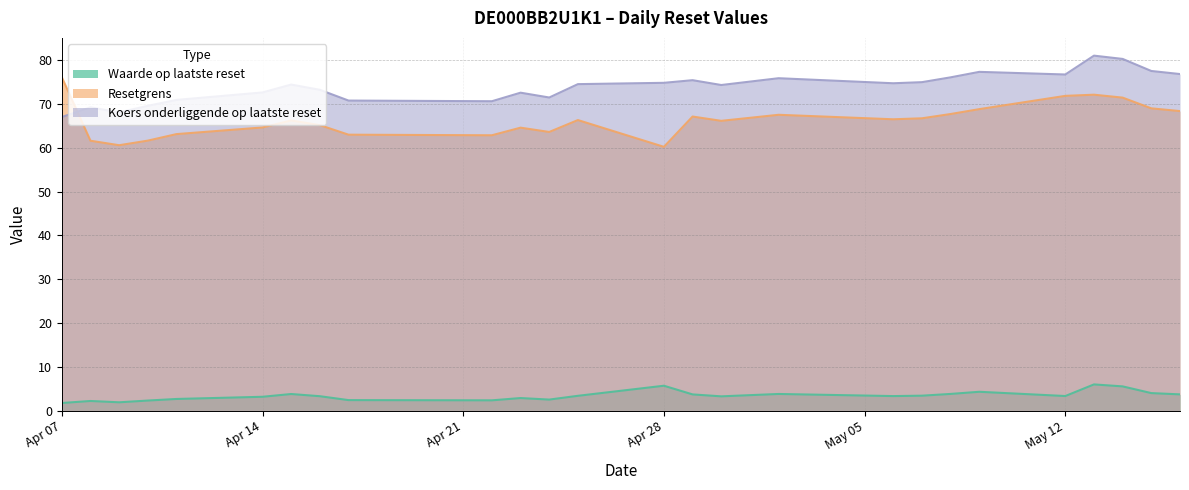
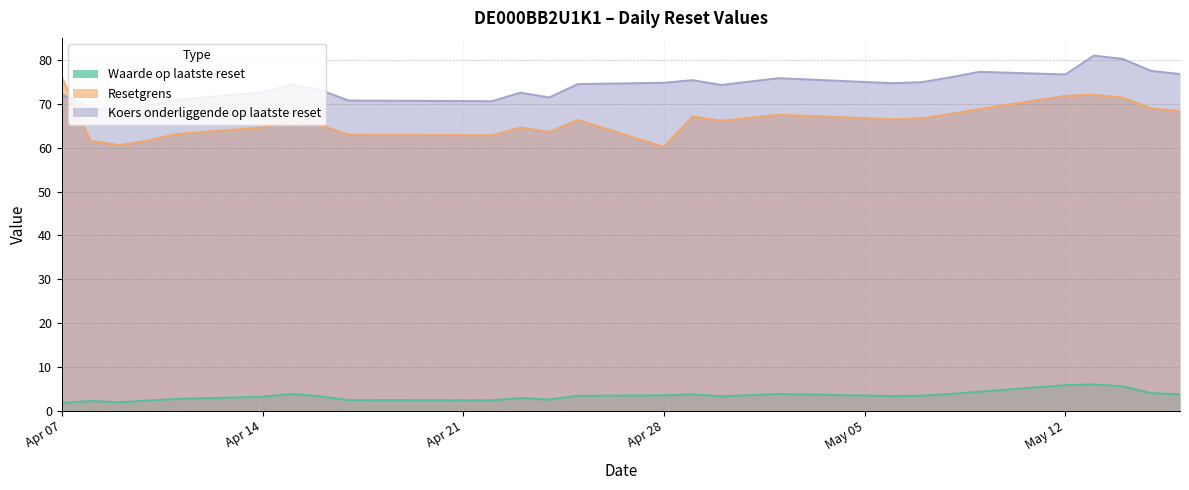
  {
    "Waarde op laatste reset": {
      "Apr 07": 2,
      "Apr 14": 3,
-     "Apr 28": 6,
-     "May 12": 3
+     "Apr 28": 4,
+     "May 12": 6
    },
    "Resetgrens": {
      "Apr 07": 76,
      "Apr 14": 65,
      "Apr 28": 60,
      "May 12": 72
    },
    "Koers onderliggende op laatste reset": {
-     "Apr 07": 67,
+     "Apr 07": 72,
      "Apr 28": 75,
      "May 12": 77
    }
  }
